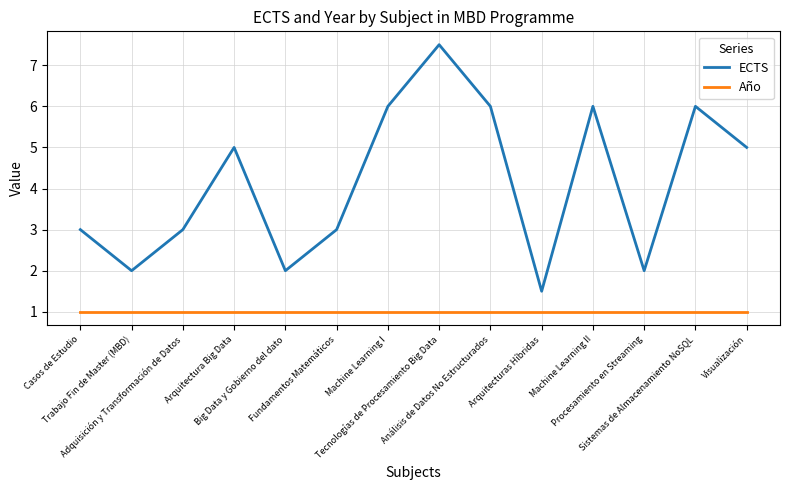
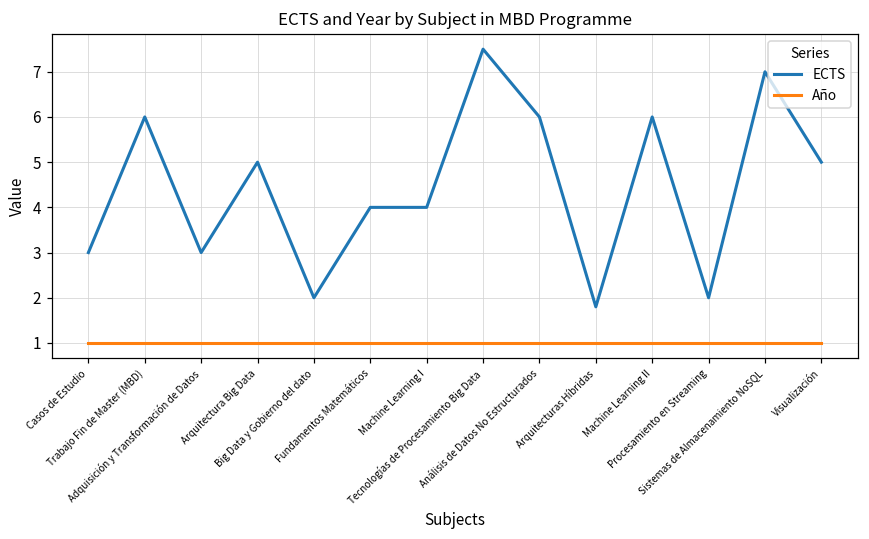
  {
    "ECTS": {
      "Casos de Estudio": 3.0,
-     "Trabajo Fin de Master (MBD)": 2,
+     "Trabajo Fin de Master (MBD)": 6,
      "Adquisición y Transformación de Datos": 3.0,
      "Arquitectura Big Data": 5.0,
      "Big Data y Gobierno del dato": 2.0,
-     "Fundamentos Matemáticos": 3,
-     "Machine Learning I": 6,
+     "Fundamentos Matemáticos": 4,
+     "Machine Learning I": 4,
      "Tecnologías de Procesamiento Big Data": 7.5,
      "Análisis de Datos No Estructurados": 6.0,
-     "Arquitecturas Híbridas": 1.5,
+     "Arquitecturas Híbridas": 1.8,
      "Machine Learning II": 6.0,
      "Procesamiento en Streaming": 2.0,
-     "Sistemas de Almacenamiento NoSQL": 6,
+     "Sistemas de Almacenamiento NoSQL": 7,
      "Visualización": 5.0
    },
    "Año": {
      "Casos de Estudio": 1.0,
      "Trabajo Fin de Master (MBD)": 1.0,
      "Adquisición y Transformación de Datos": 1.0,
      "Arquitectura Big Data": 1.0,
      "Big Data y Gobierno del dato": 1.0,
      "Fundamentos Matemáticos": 1.0,
      "Machine Learning I": 1.0,
      "Tecnologías de Procesamiento Big Data": 1.0,
      "Análisis de Datos No Estructurados": 1.0,
      "Arquitecturas Híbridas": 1.0,
      "Machine Learning II": 1.0,
      "Procesamiento en Streaming": 1.0,
      "Sistemas de Almacenamiento NoSQL": 1.0,
      "Visualización": 1.0
    }
  }
